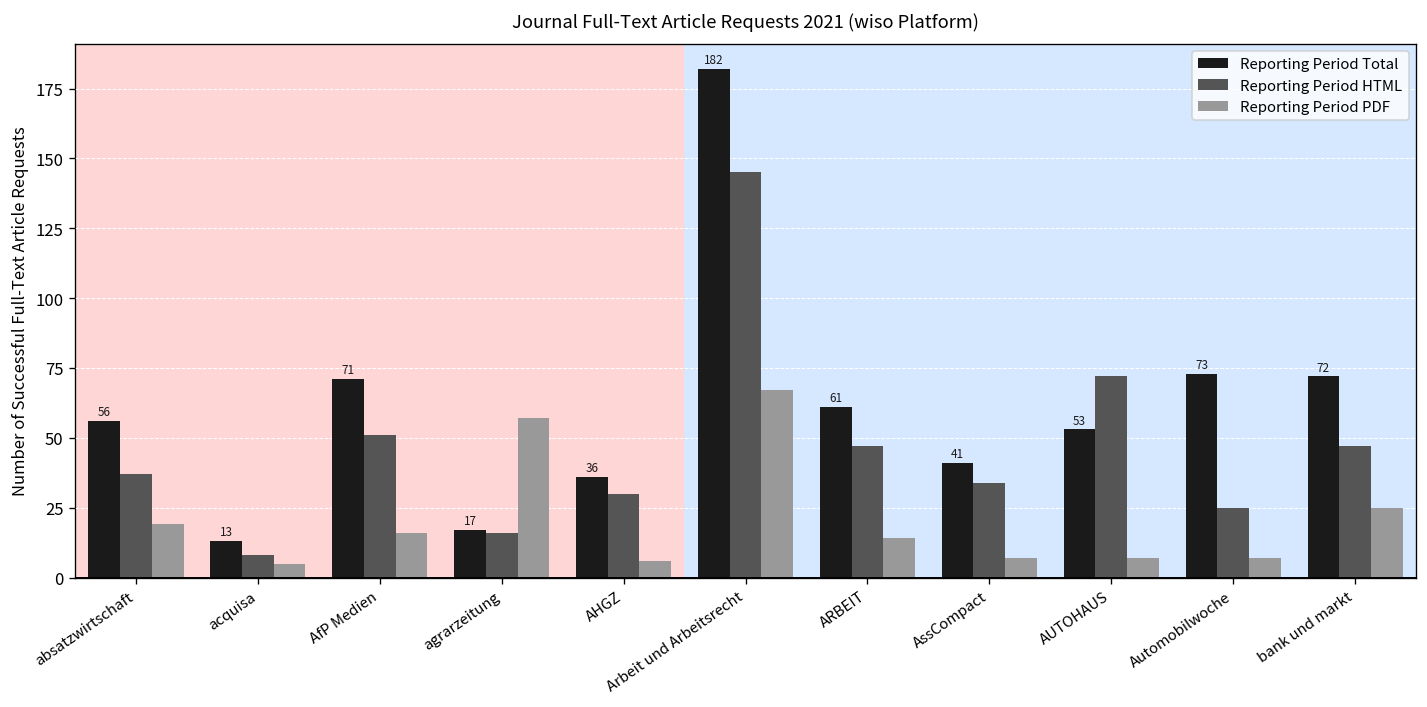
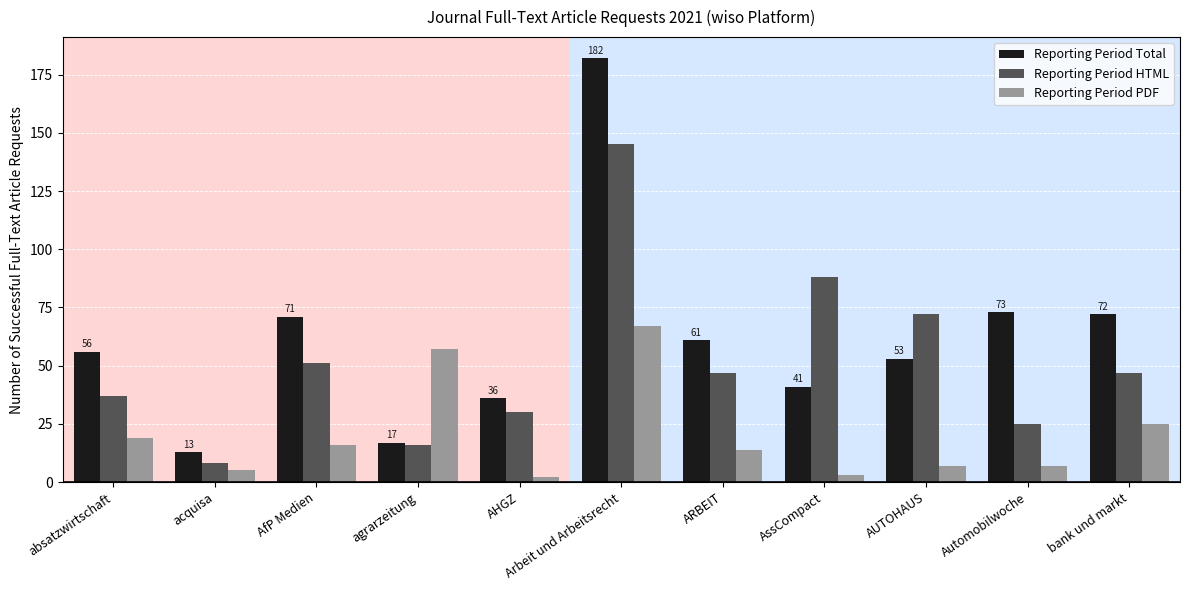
  {
    "Reporting Period Total": {
      "absatzwirtschaft": 56,
      "acquisa": 13,
      "AfP Medien": 71,
      "agrarzeitung": 17,
      "AHGZ": 36,
      "Arbeit und Arbeitsrecht": 182,
      "ARBEIT": 61,
      "AssCompact": 41,
      "AUTOHAUS": 53,
      "Automobilwoche": 73,
      "bank und markt": 72
    },
    "Reporting Period HTML": {
      "absatzwirtschaft": 37,
      "acquisa": 8,
      "AfP Medien": 51,
      "agrarzeitung": 16,
      "AHGZ": 30,
      "Arbeit und Arbeitsrecht": 145,
      "ARBEIT": 47,
-     "AssCompact": 34,
+     "AssCompact": 88,
      "AUTOHAUS": 72,
      "Automobilwoche": 25,
      "bank und markt": 47
    },
    "Reporting Period PDF": {
      "absatzwirtschaft": 19,
      "acquisa": 5,
      "AfP Medien": 16,
      "agrarzeitung": 57,
-     "AHGZ": 6,
+     "AHGZ": 2,
      "Arbeit und Arbeitsrecht": 67,
      "ARBEIT": 14,
-     "AssCompact": 7,
+     "AssCompact": 3,
      "AUTOHAUS": 7,
      "Automobilwoche": 7,
      "bank und markt": 25
    }
  }
